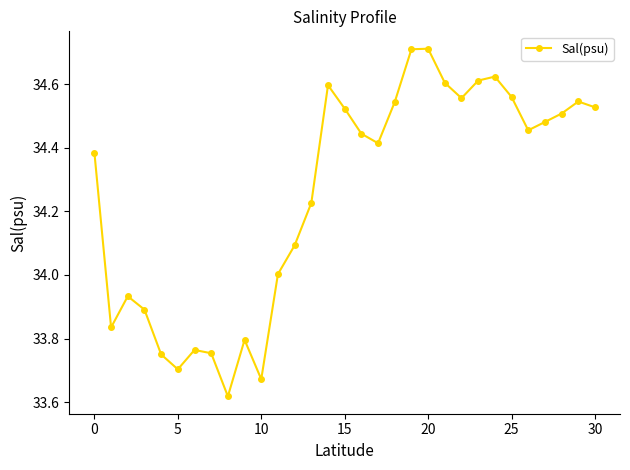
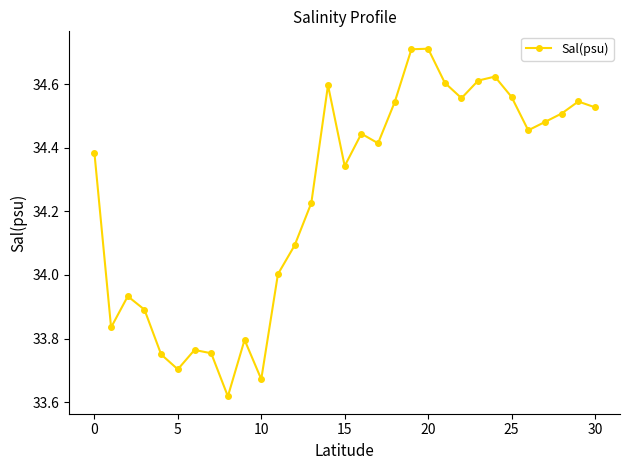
  {
    "0": 34.38,
    "5": 33.70,
    "10": 33.67,
-   "15": 34.52,
+   "15": 34.34,
    "20": 34.71,
    "25": 34.56,
    "30": 34.53
  }
